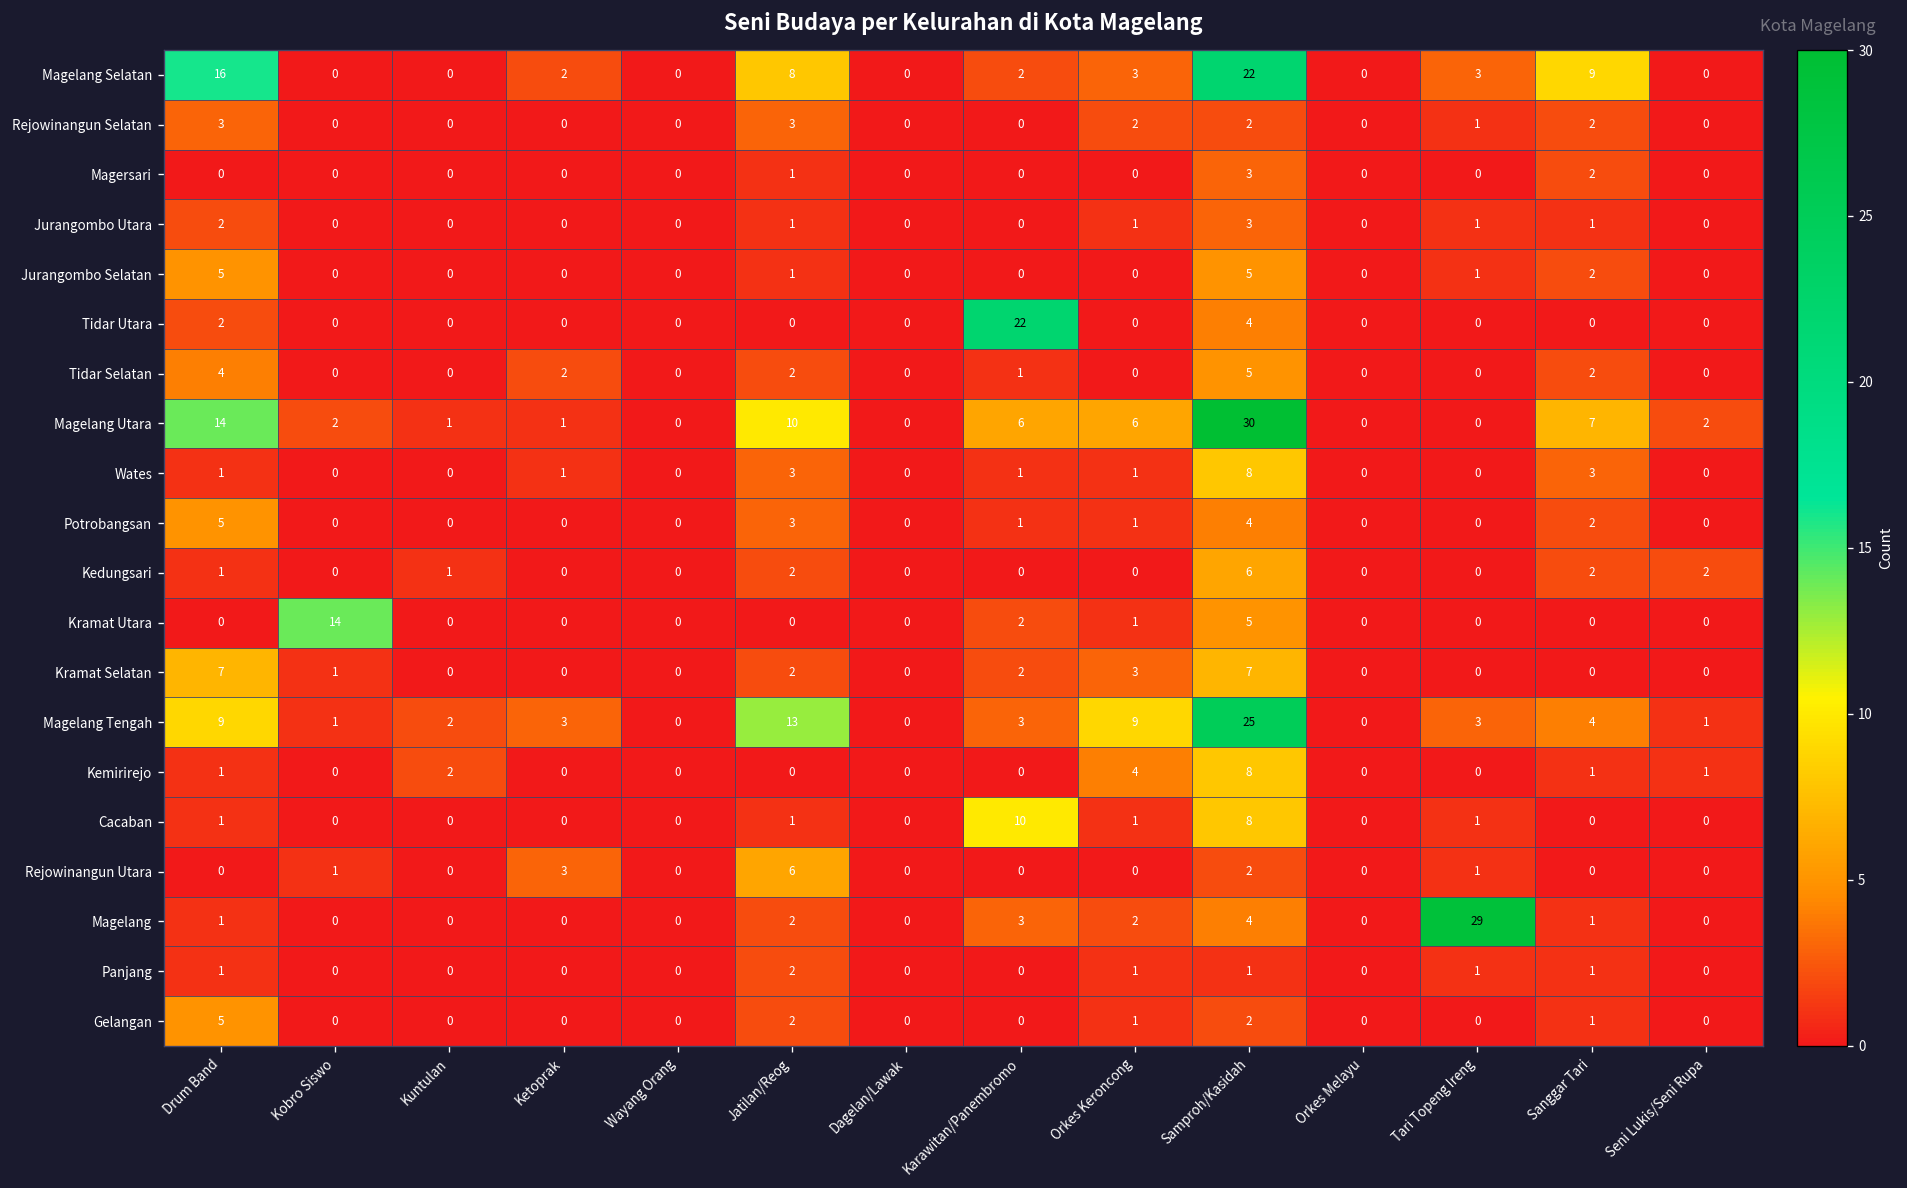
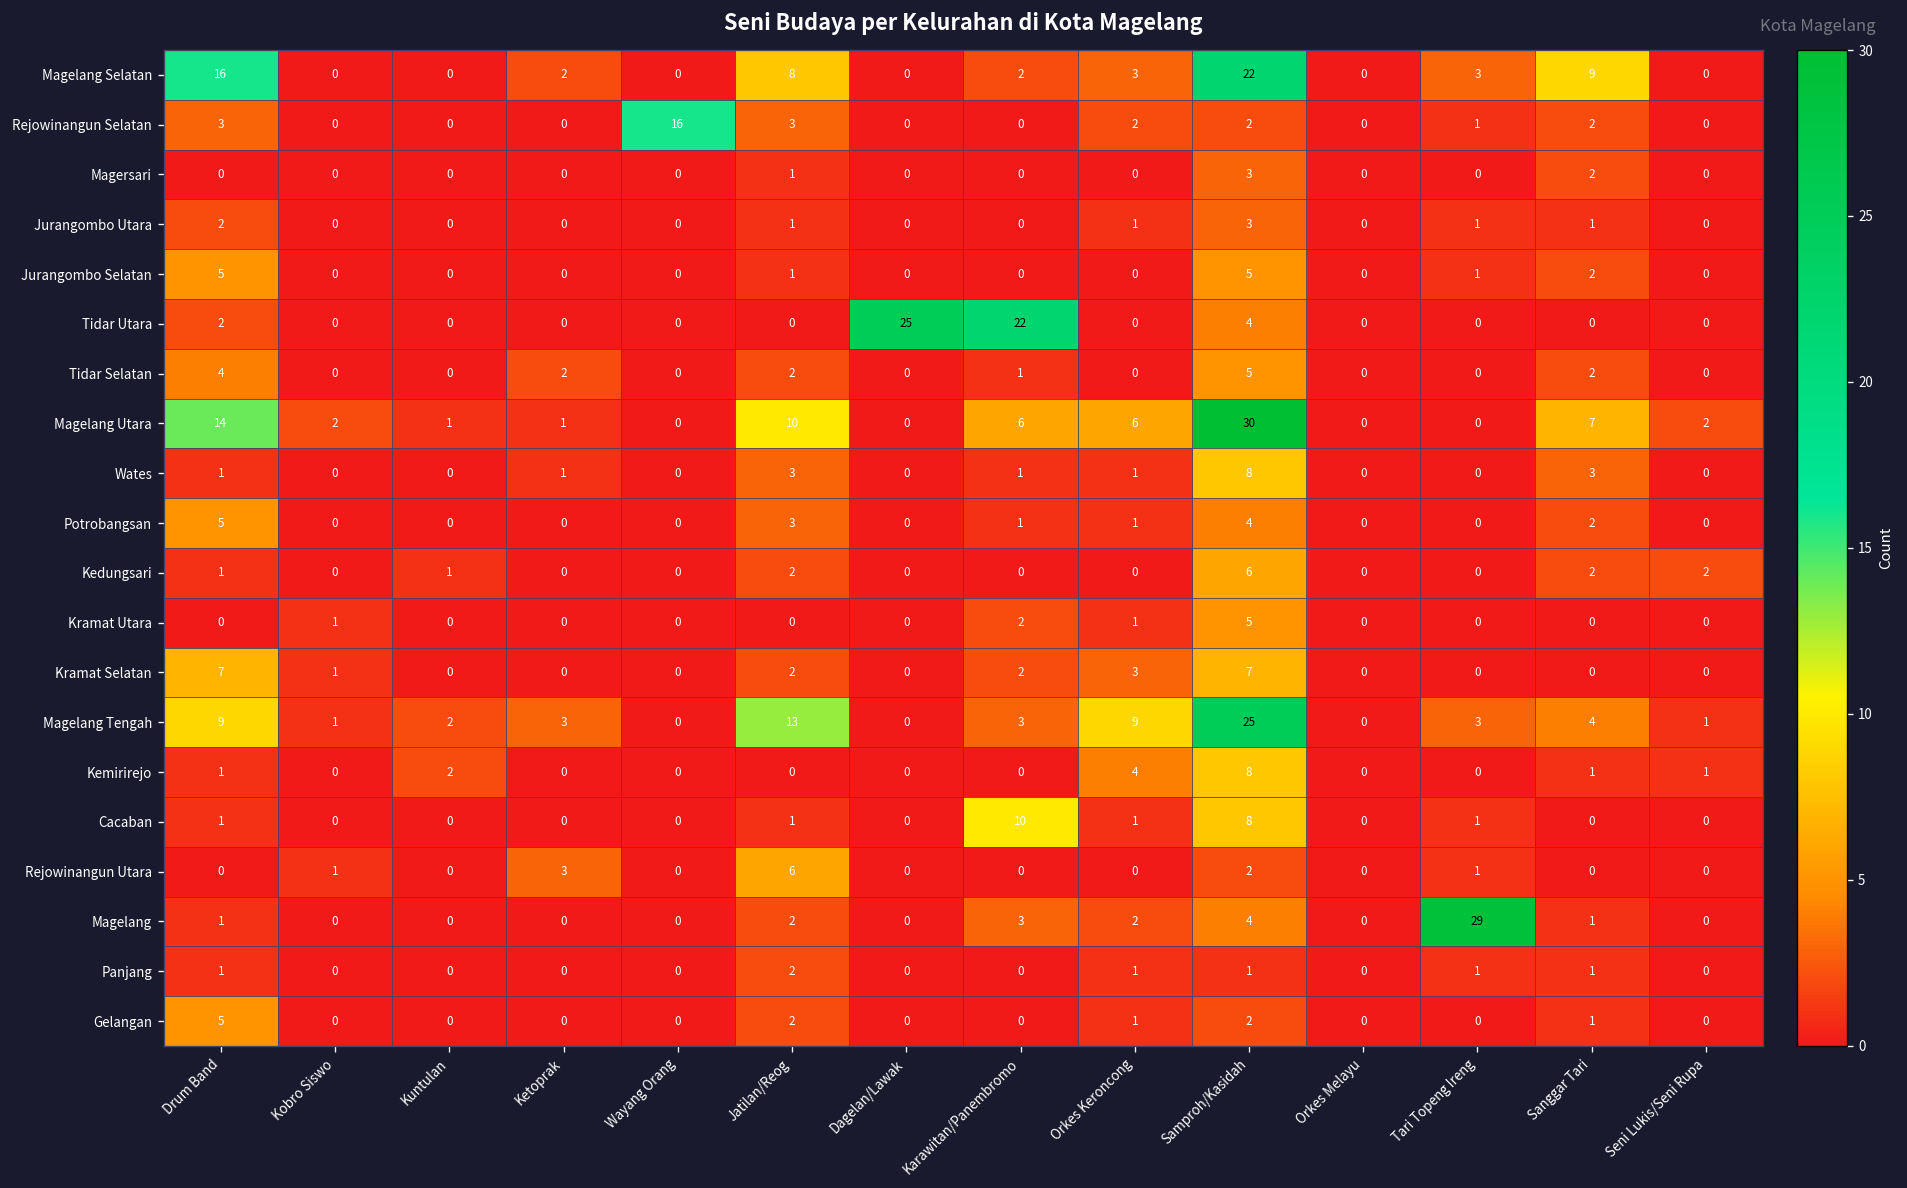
  {
    "Rejowinangun Selatan": {
      "Drum Band": 3,
      "Kobro Siswo": 0,
      "Kuntulan": 0,
      "Ketoprak": 0,
-     "Wayang Orang": 0,
+     "Wayang Orang": 16,
      "Jatilan/Reog": 3,
      "Dagelan/Lawak": 0,
      "Karawitan/Panembromo": 0,
      "Orkes Keroncong": 2,
      "Samproh/Kasidah": 2,
      "Orkes Melayu": 0,
      "Tari Topeng Ireng": 1,
      "Sanggar Tari": 2,
      "Seni Lukis/Seni Rupa": 0
    },
    "Tidar Utara": {
      "Drum Band": 2,
      "Kobro Siswo": 0,
      "Kuntulan": 0,
      "Ketoprak": 0,
      "Wayang Orang": 0,
      "Jatilan/Reog": 0,
-     "Dagelan/Lawak": 0,
+     "Dagelan/Lawak": 25,
      "Karawitan/Panembromo": 22,
      "Orkes Keroncong": 0,
      "Samproh/Kasidah": 4,
      "Orkes Melayu": 0,
      "Tari Topeng Ireng": 0,
      "Sanggar Tari": 0,
      "Seni Lukis/Seni Rupa": 0
    },
    "Kramat Utara": {
      "Drum Band": 0,
-     "Kobro Siswo": 14,
+     "Kobro Siswo": 1,
      "Kuntulan": 0,
      "Ketoprak": 0,
      "Wayang Orang": 0,
      "Jatilan/Reog": 0,
      "Dagelan/Lawak": 0,
      "Karawitan/Panembromo": 2,
      "Orkes Keroncong": 1,
      "Samproh/Kasidah": 5,
      "Orkes Melayu": 0,
      "Tari Topeng Ireng": 0,
      "Sanggar Tari": 0,
      "Seni Lukis/Seni Rupa": 0
    }
  }
